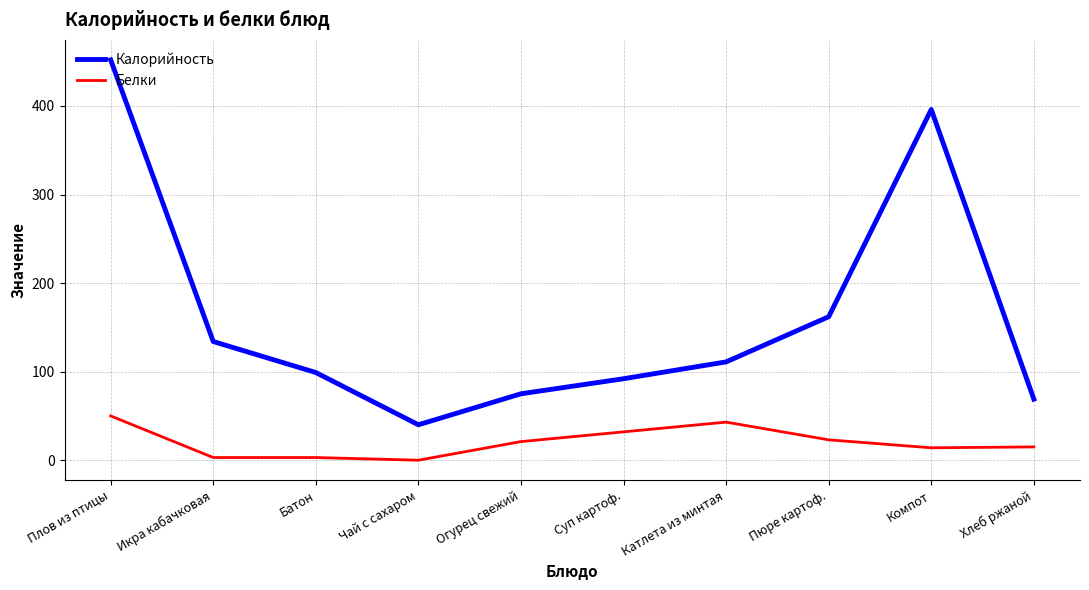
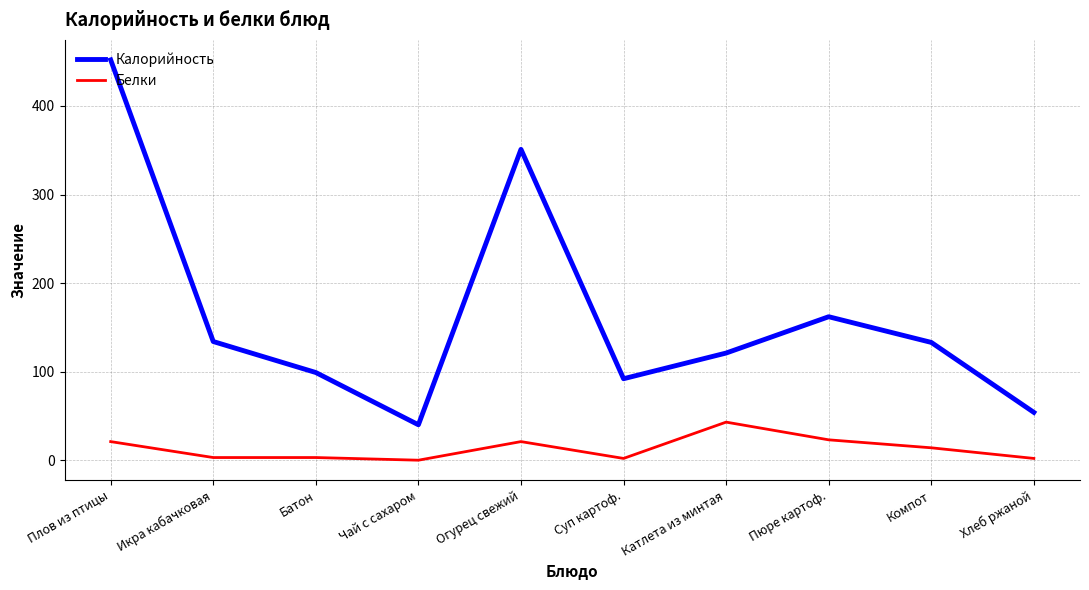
  {
    "Калорийность": {
      "Плов из птицы": 450,
      "Икра кабачковая": 130,
      "Батон": 100,
      "Чай с сахаром": 40,
-     "Огурец свежий": 80,
+     "Огурец свежий": 350,
      "Суп картоф.": 90,
-     "Катлета из минтая": 110,
+     "Катлета из минтая": 120,
      "Пюре картоф.": 160,
-     "Компот": 400,
-     "Хлеб ржаной": 70
+     "Компот": 130,
+     "Хлеб ржаной": 50
    },
    "Белки": {
-     "Плов из птицы": 50,
+     "Плов из птицы": 20,
      "Икра кабачковая": 0,
      "Батон": 0,
      "Чай с сахаром": 0,
      "Огурец свежий": 20,
-     "Суп картоф.": 30,
+     "Суп картоф.": 0,
      "Катлета из минтая": 40,
      "Пюре картоф.": 20,
      "Компот": 10,
-     "Хлеб ржаной": 20
+     "Хлеб ржаной": 0
    }
  }
